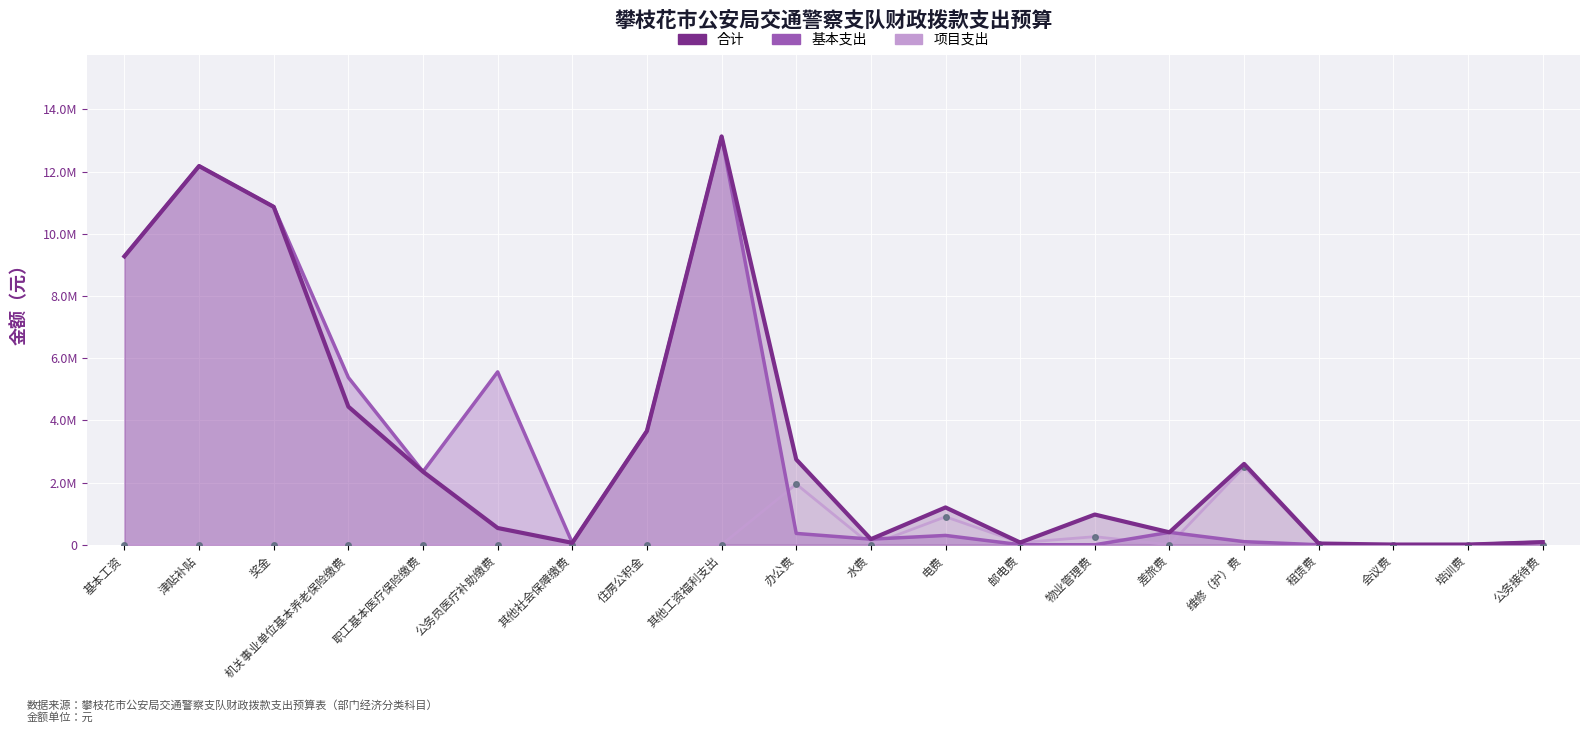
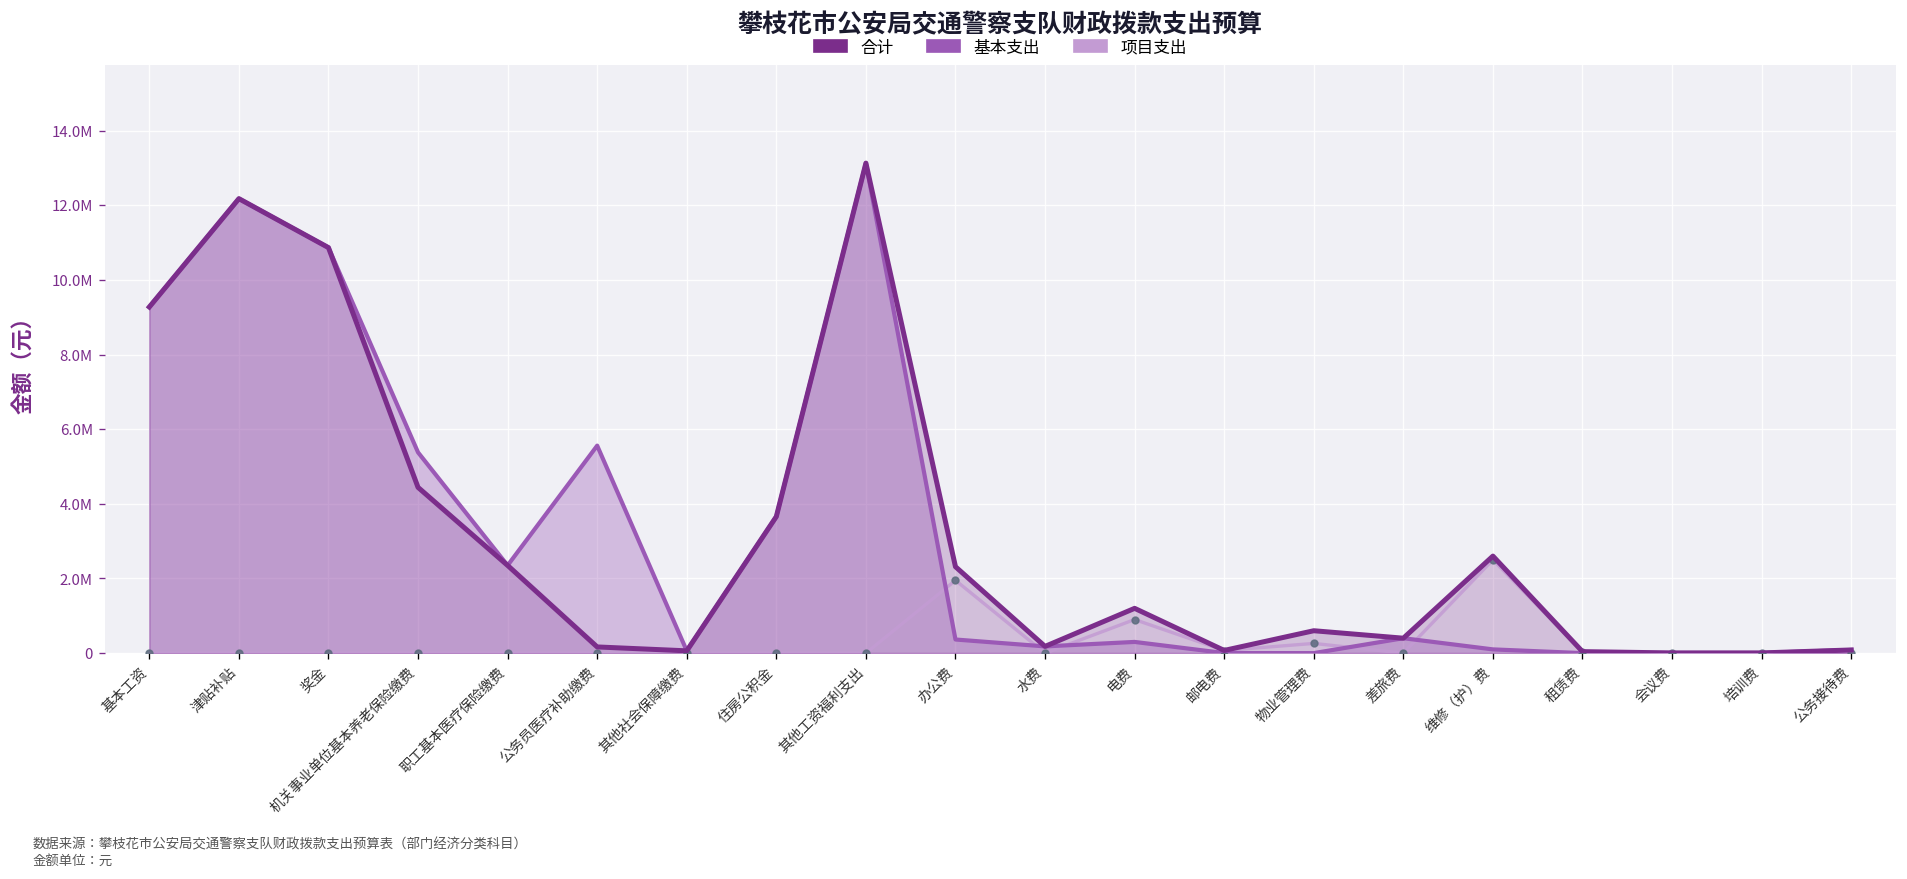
  {
    "合计": {
      "机关事业单位基本养老保险缴费": 4400000,
-     "公务员医疗补助缴费": 500000,
-     "办公费": 2700000,
+     "公务员医疗补助缴费": 200000,
+     "办公费": 2300000,
      "电费": 1200000,
-     "物业管理费": 1000000,
+     "物业管理费": 600000,
      "维修（护）费": 2600000
    },
    "基本支出": {
      "机关事业单位基本养老保险缴费": 5400000,
      "公务员医疗补助缴费": 5600000,
      "办公费": 400000,
      "电费": 300000,
      "物业管理费": 0,
      "维修（护）费": 100000
    },
    "项目支出": {
      "基本工资": 0,
      "津贴补贴": 0,
      "奖金": 0,
      "机关事业单位基本养老保险缴费": 0,
      "职工基本医疗保险缴费": 0,
      "公务员医疗补助缴费": 0,
      "住房公积金": 0,
      "其他工资福利支出": 0,
      "办公费": 2000000,
      "水费": 0,
      "电费": 900000,
      "物业管理费": 300000,
      "差旅费": 0,
      "维修（护）费": 2500000,
      "公务接待费": 0
    }
  }
